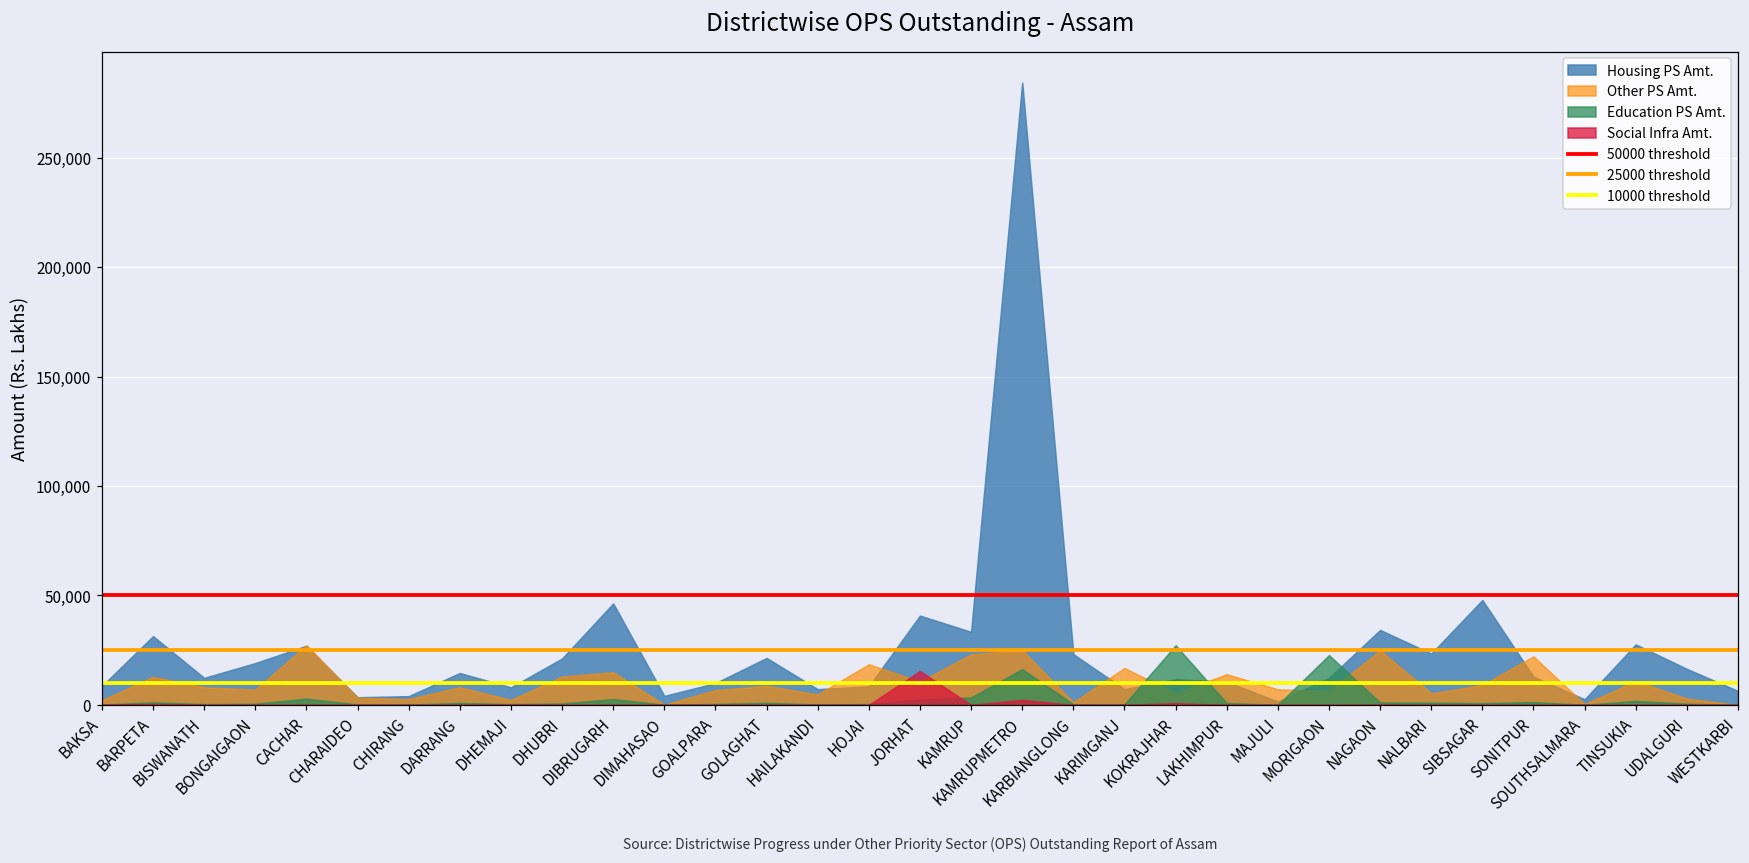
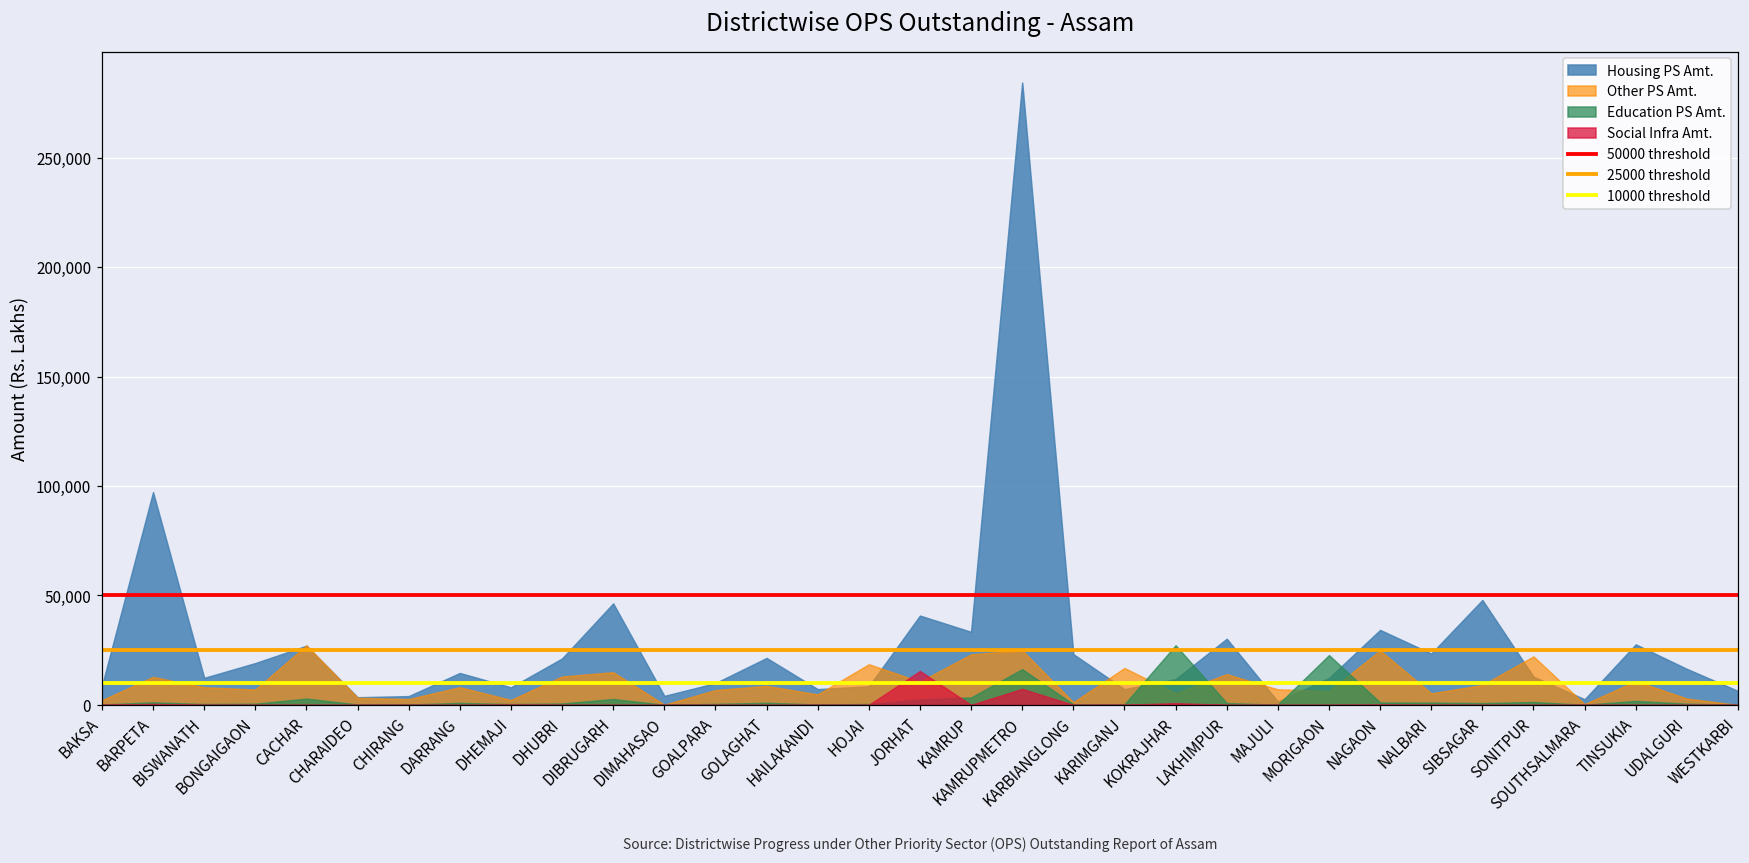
  {
    "Housing PS Amt.": {
      "BAKSA": "9,000",
-     "BARPETA": "31,000",
+     "BARPETA": "97,000",
      "BISWANATH": "12,000",
      "BONGAIGAON": "19,000",
      "CHIRANG": "4,000",
      "DARRANG": "15,000",
      "DHEMAJI": "8,000",
      "DHUBRI": "21,000",
      "DIBRUGARH": "46,000",
      "DIMAHASAO": "4,000",
      "GOALPARA": "10,000",
      "GOLAGHAT": "21,000",
      "HAILAKANDI": "7,000",
      "HOJAI": "9,000",
      "JORHAT": "41,000",
      "KAMRUP": "33,000",
      "KAMRUPMETRO": "284,000",
      "KARBIANGLONG": "23,000",
      "KARIMGANJ": "7,000",
      "KOKRAJHAR": "12,000",
-     "LAKHIMPUR": "11,000",
+     "LAKHIMPUR": "30,000",
      "MAJULI": "2,000",
      "MORIGAON": "12,000",
      "NAGAON": "34,000",
      "NALBARI": "23,000",
      "SIBSAGAR": "48,000",
      "SONITPUR": "13,000",
      "SOUTHSALMARA": "3,000",
      "TINSUKIA": "28,000",
      "UDALGURI": "16,000",
      "WESTKARBI": "6,000"
    },
    "Other PS Amt.": {
      "BAKSA": "2,000",
      "BARPETA": "13,000",
      "BISWANATH": "8,000",
      "BONGAIGAON": "7,000",
      "CHIRANG": "3,000",
      "DARRANG": "8,000",
      "DHEMAJI": "2,000",
      "DHUBRI": "13,000",
      "DIBRUGARH": "15,000",
      "GOALPARA": "7,000",
      "GOLAGHAT": "9,000",
      "HAILAKANDI": "5,000",
      "HOJAI": "19,000",
      "JORHAT": "11,000",
      "KAMRUP": "23,000",
      "KAMRUPMETRO": "25,000",
      "KARIMGANJ": "17,000",
      "KOKRAJHAR": "5,000",
      "LAKHIMPUR": "14,000",
      "MAJULI": "7,000",
      "MORIGAON": "6,000",
      "NAGAON": "25,000",
      "NALBARI": "5,000",
      "SIBSAGAR": "9,000",
      "SONITPUR": "22,000",
      "TINSUKIA": "11,000",
      "UDALGURI": "3,000"
    },
    "Education PS Amt.": {
      "CACHAR": "3,000",
      "DIBRUGARH": "3,000",
      "JORHAT": "2,000",
      "KAMRUP": "3,000",
      "KAMRUPMETRO": "16,000",
      "KOKRAJHAR": "27,000",
      "MORIGAON": "23,000",
      "SONITPUR": "1,000",
      "TINSUKIA": "2,000"
    },
    "Social Infra Amt.": {
      "DIBRUGARH": "0",
      "JORHAT": "15,000",
-     "KAMRUPMETRO": "2,000",
+     "KAMRUPMETRO": "7,000",
      "TINSUKIA": "0"
    }
  }
